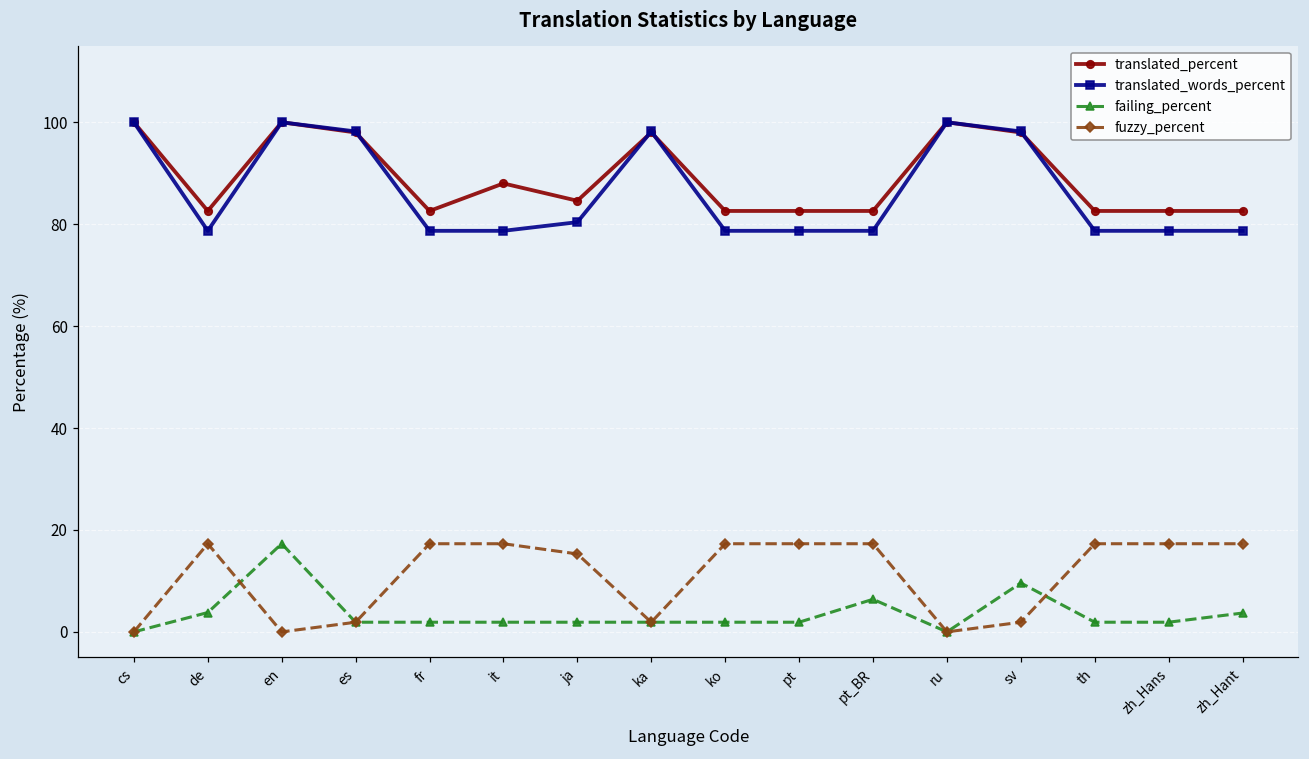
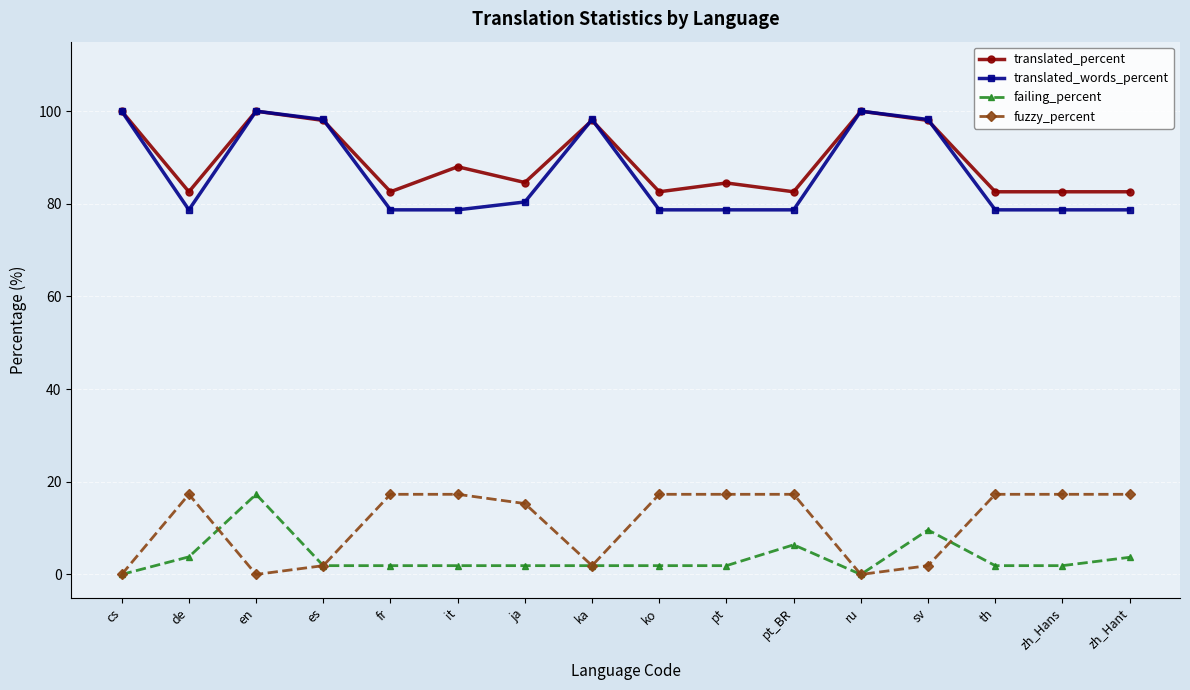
  {
    "translated_percent": {
      "de": 83,
      "fr": 83,
      "it": 88,
      "ja": 85,
      "ko": 83,
-     "pt": 83,
+     "pt": 85,
      "pt_BR": 83,
      "th": 83,
      "zh_Hans": 83,
      "zh_Hant": 83
    },
    "translated_words_percent": {
      "de": 79,
      "fr": 79,
      "it": 79,
      "ja": 80,
      "ko": 79,
      "pt": 79,
      "pt_BR": 79,
      "th": 79,
      "zh_Hans": 79,
      "zh_Hant": 79
    },
    "failing_percent": {
      "de": 4,
      "en": 17,
      "fr": 2,
      "it": 2,
      "ja": 2,
      "ko": 2,
      "pt": 2,
      "pt_BR": 6,
      "sv": 10,
      "th": 2,
      "zh_Hans": 2,
      "zh_Hant": 4
    },
    "fuzzy_percent": {
      "de": 17,
      "en": 0,
      "fr": 17,
      "it": 17,
      "ja": 15,
      "ko": 17,
      "pt": 17,
      "pt_BR": 17,
      "sv": 2,
      "th": 17,
      "zh_Hans": 17,
      "zh_Hant": 17
    }
  }
